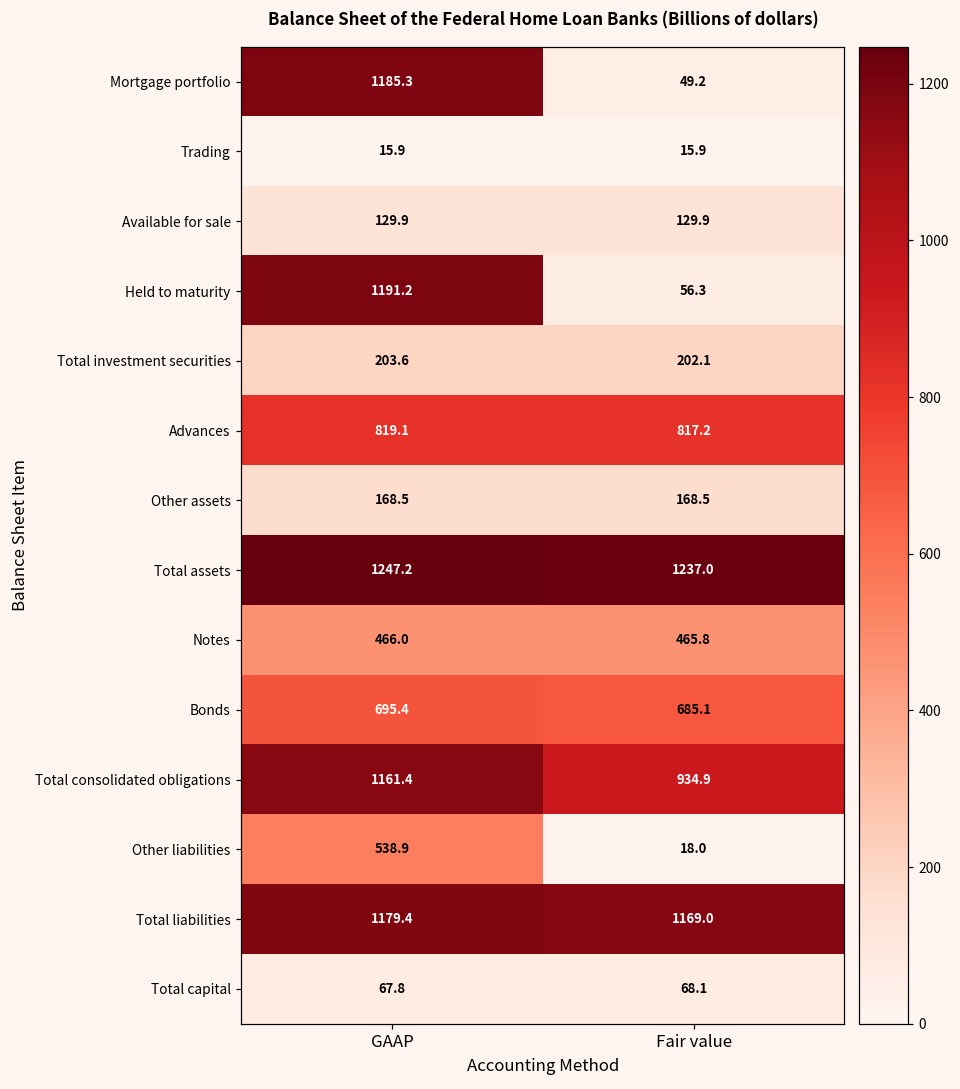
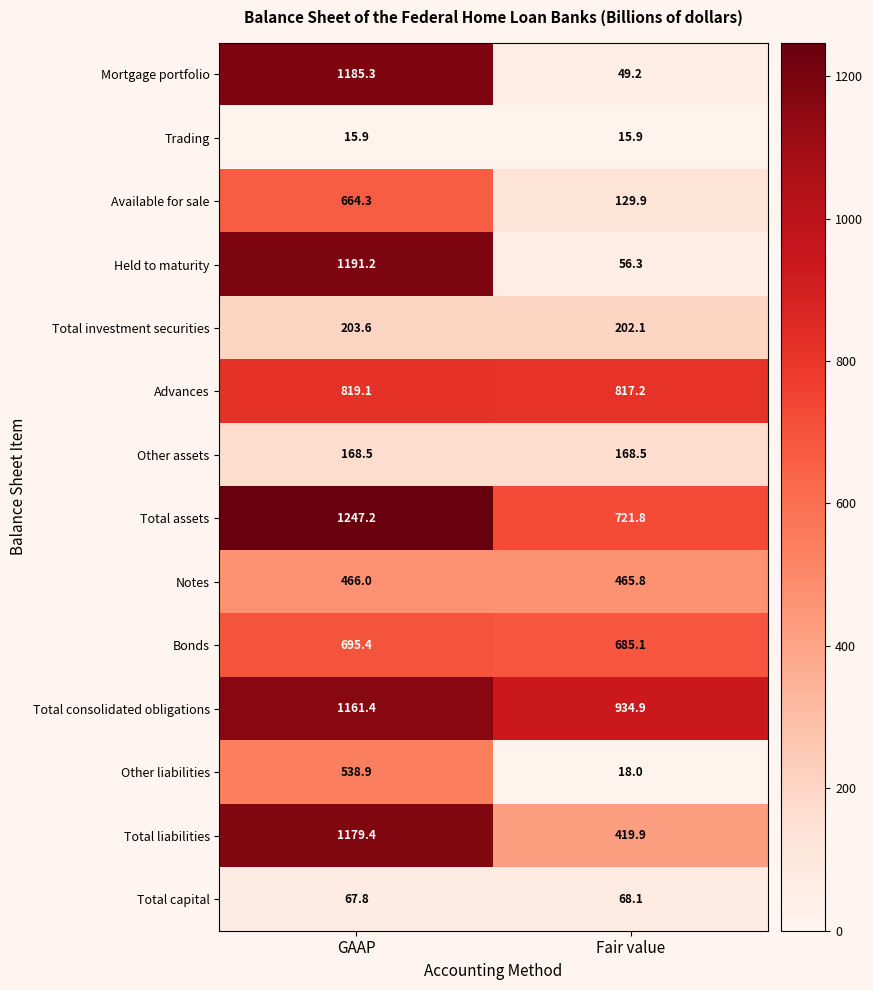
  {
    "Mortgage portfolio": {
      "GAAP": 1185.3,
      "Fair value": 49.2
    },
    "Trading": {
      "GAAP": 15.9,
      "Fair value": 15.9
    },
    "Available for sale": {
-     "GAAP": 129.9,
+     "GAAP": 664.3,
      "Fair value": 129.9
    },
    "Held to maturity": {
      "GAAP": 1191.2,
      "Fair value": 56.3
    },
    "Total investment securities": {
      "GAAP": 203.6,
      "Fair value": 202.1
    },
    "Advances": {
      "GAAP": 819.1,
      "Fair value": 817.2
    },
    "Other assets": {
      "GAAP": 168.5,
      "Fair value": 168.5
    },
    "Total assets": {
      "GAAP": 1247.2,
-     "Fair value": 1237.0
+     "Fair value": 721.8
    },
    "Notes": {
      "GAAP": 466.0,
      "Fair value": 465.8
    },
    "Bonds": {
      "GAAP": 695.4,
      "Fair value": 685.1
    },
    "Total consolidated obligations": {
      "GAAP": 1161.4,
      "Fair value": 934.9
    },
    "Other liabilities": {
      "GAAP": 538.9,
      "Fair value": 18.0
    },
    "Total liabilities": {
      "GAAP": 1179.4,
-     "Fair value": 1169.0
+     "Fair value": 419.9
    },
    "Total capital": {
      "GAAP": 67.8,
      "Fair value": 68.1
    }
  }
